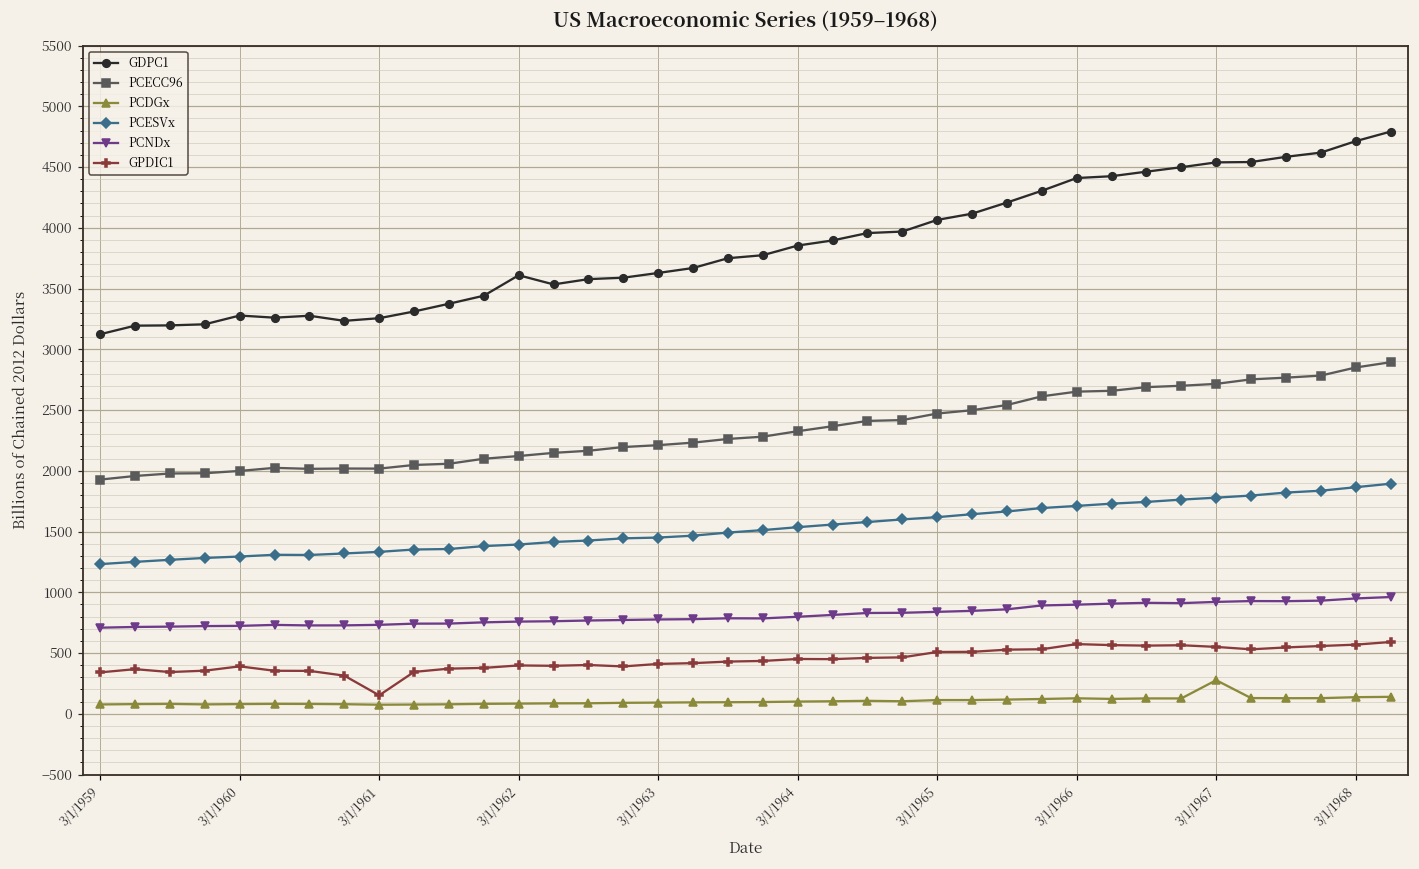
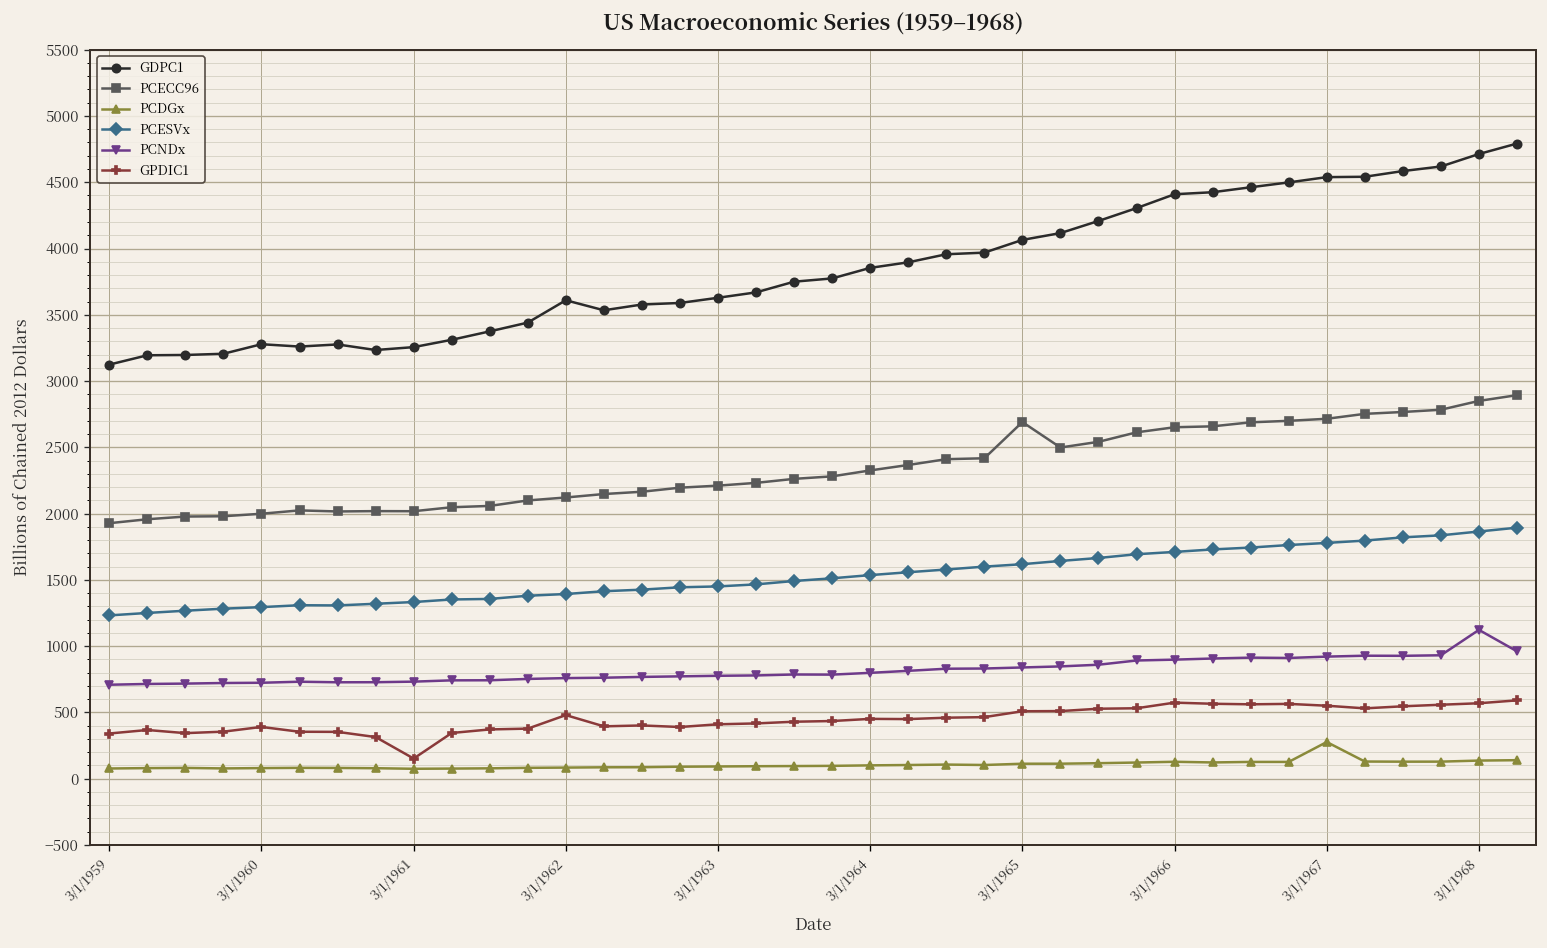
  {
    "GDPC1": {
      "3/1/1959": 3120,
      "3/1/1960": 3280,
      "3/1/1961": 3260,
      "3/1/1962": 3610,
      "3/1/1963": 3630,
      "3/1/1964": 3850,
      "3/1/1965": 4060,
      "3/1/1966": 4410,
      "3/1/1967": 4540,
      "3/1/1968": 4710
    },
    "PCECC96": {
      "3/1/1959": 1930,
      "3/1/1960": 2000,
      "3/1/1961": 2020,
      "3/1/1962": 2120,
      "3/1/1963": 2210,
      "3/1/1964": 2330,
-     "3/1/1965": 2470,
+     "3/1/1965": 2690,
      "3/1/1966": 2650,
      "3/1/1967": 2720,
      "3/1/1968": 2850
    },
    "PCDGx": {
      "3/1/1959": 80,
      "3/1/1960": 80,
      "3/1/1961": 70,
      "3/1/1962": 80,
      "3/1/1963": 90,
      "3/1/1964": 100,
      "3/1/1965": 110,
      "3/1/1966": 130,
      "3/1/1967": 280,
      "3/1/1968": 140
    },
    "PCESVx": {
      "3/1/1959": 1230,
      "3/1/1960": 1290,
      "3/1/1961": 1330,
      "3/1/1962": 1390,
      "3/1/1963": 1450,
      "3/1/1964": 1540,
      "3/1/1965": 1620,
      "3/1/1966": 1710,
      "3/1/1967": 1780,
      "3/1/1968": 1860
    },
    "PCNDx": {
      "3/1/1959": 710,
      "3/1/1960": 720,
      "3/1/1961": 730,
      "3/1/1962": 760,
      "3/1/1963": 780,
      "3/1/1964": 800,
      "3/1/1965": 840,
      "3/1/1966": 900,
      "3/1/1967": 920,
-     "3/1/1968": 950
+     "3/1/1968": 1120
    },
    "GPDIC1": {
      "3/1/1959": 340,
      "3/1/1960": 390,
      "3/1/1961": 150,
-     "3/1/1962": 400,
+     "3/1/1962": 480,
      "3/1/1963": 410,
      "3/1/1964": 450,
      "3/1/1965": 510,
      "3/1/1966": 570,
      "3/1/1967": 550,
      "3/1/1968": 570
    }
  }
